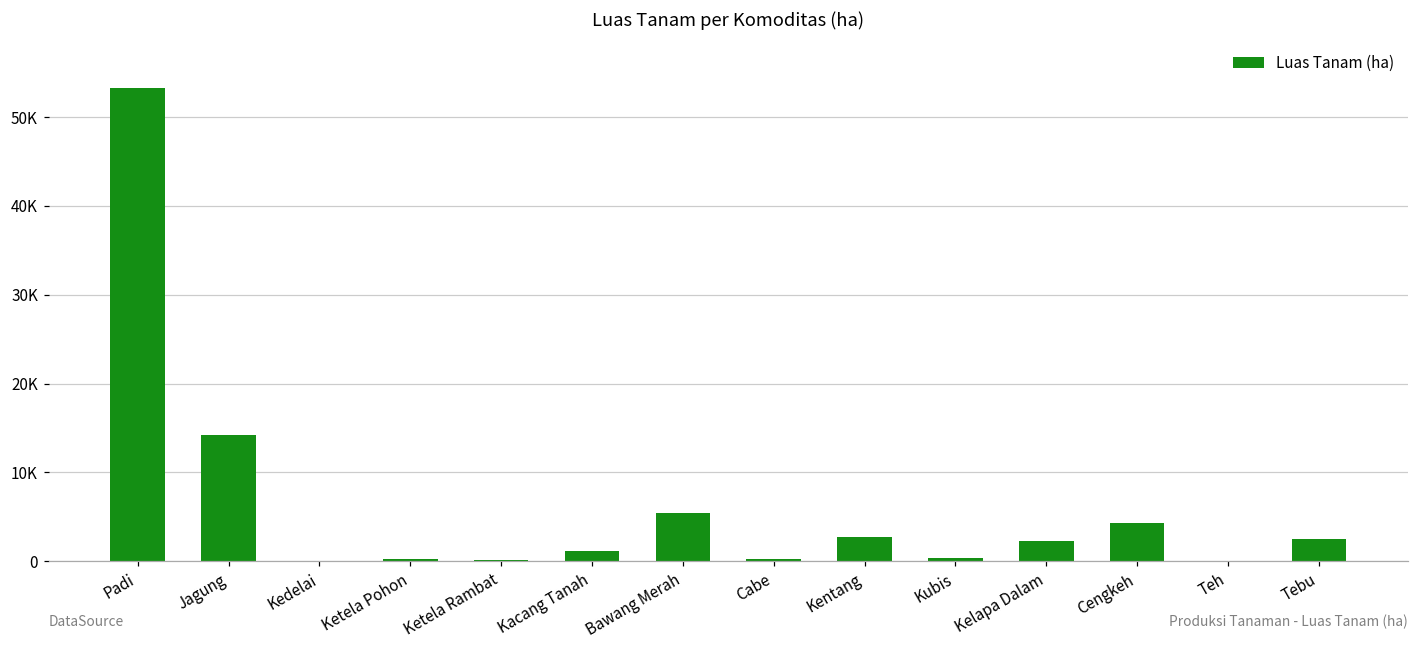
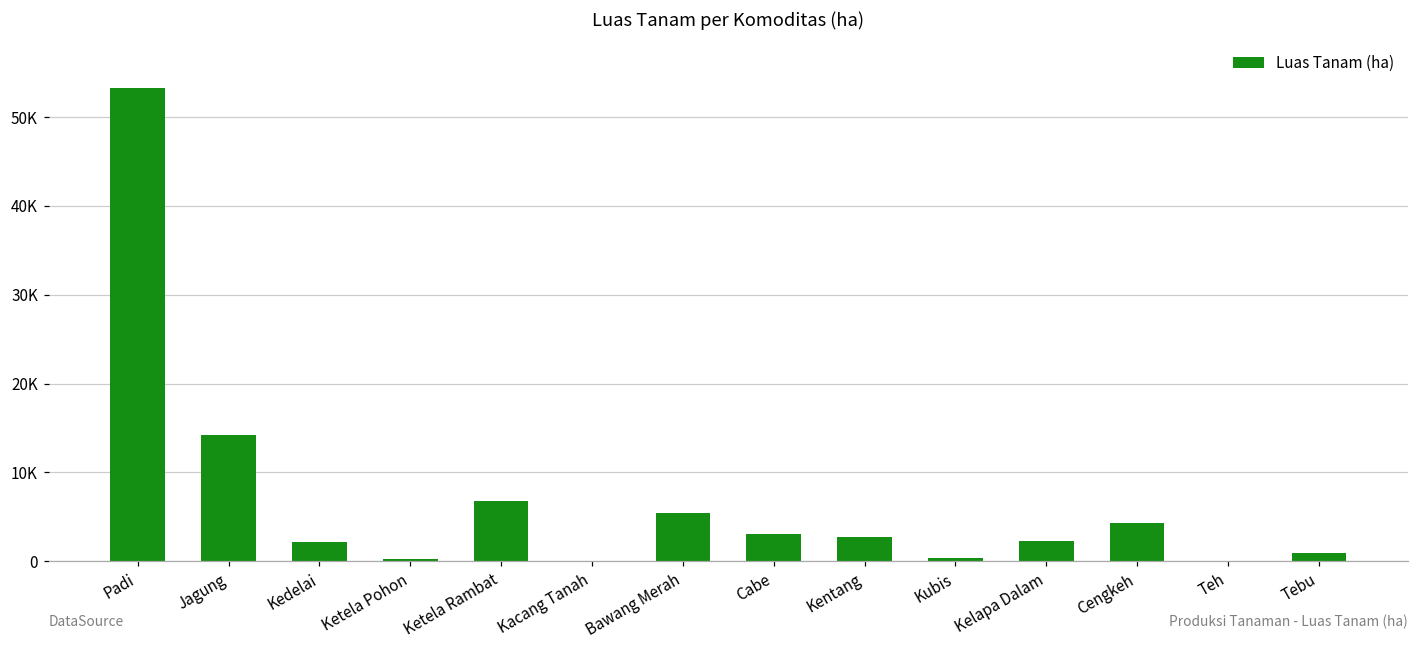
  {
    "Padi": 53000,
    "Jagung": 14000,
-   "Kedelai": 0,
-   "Ketela Rambat": 0,
-   "Kacang Tanah": 1000,
+   "Kedelai": 2000,
+   "Ketela Rambat": 7000,
+   "Kacang Tanah": 0,
    "Bawang Merah": 5000,
-   "Cabe": 0,
+   "Cabe": 3000,
    "Kentang": 3000,
    "Kubis": 0,
    "Kelapa Dalam": 2000,
    "Cengkeh": 4000,
-   "Tebu": 2000
+   "Tebu": 1000
  }
